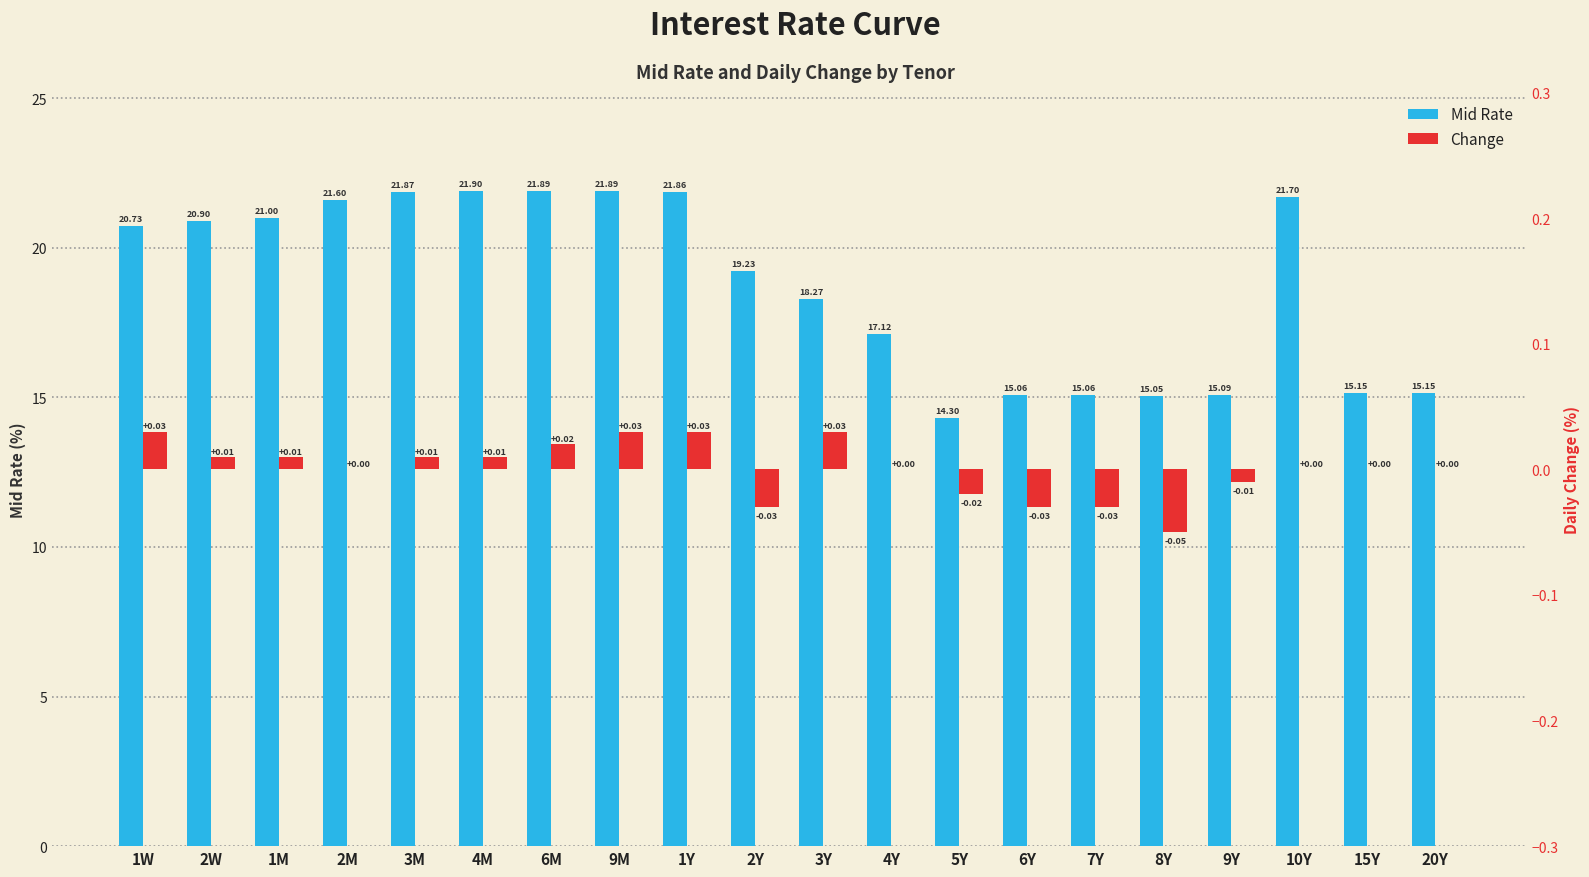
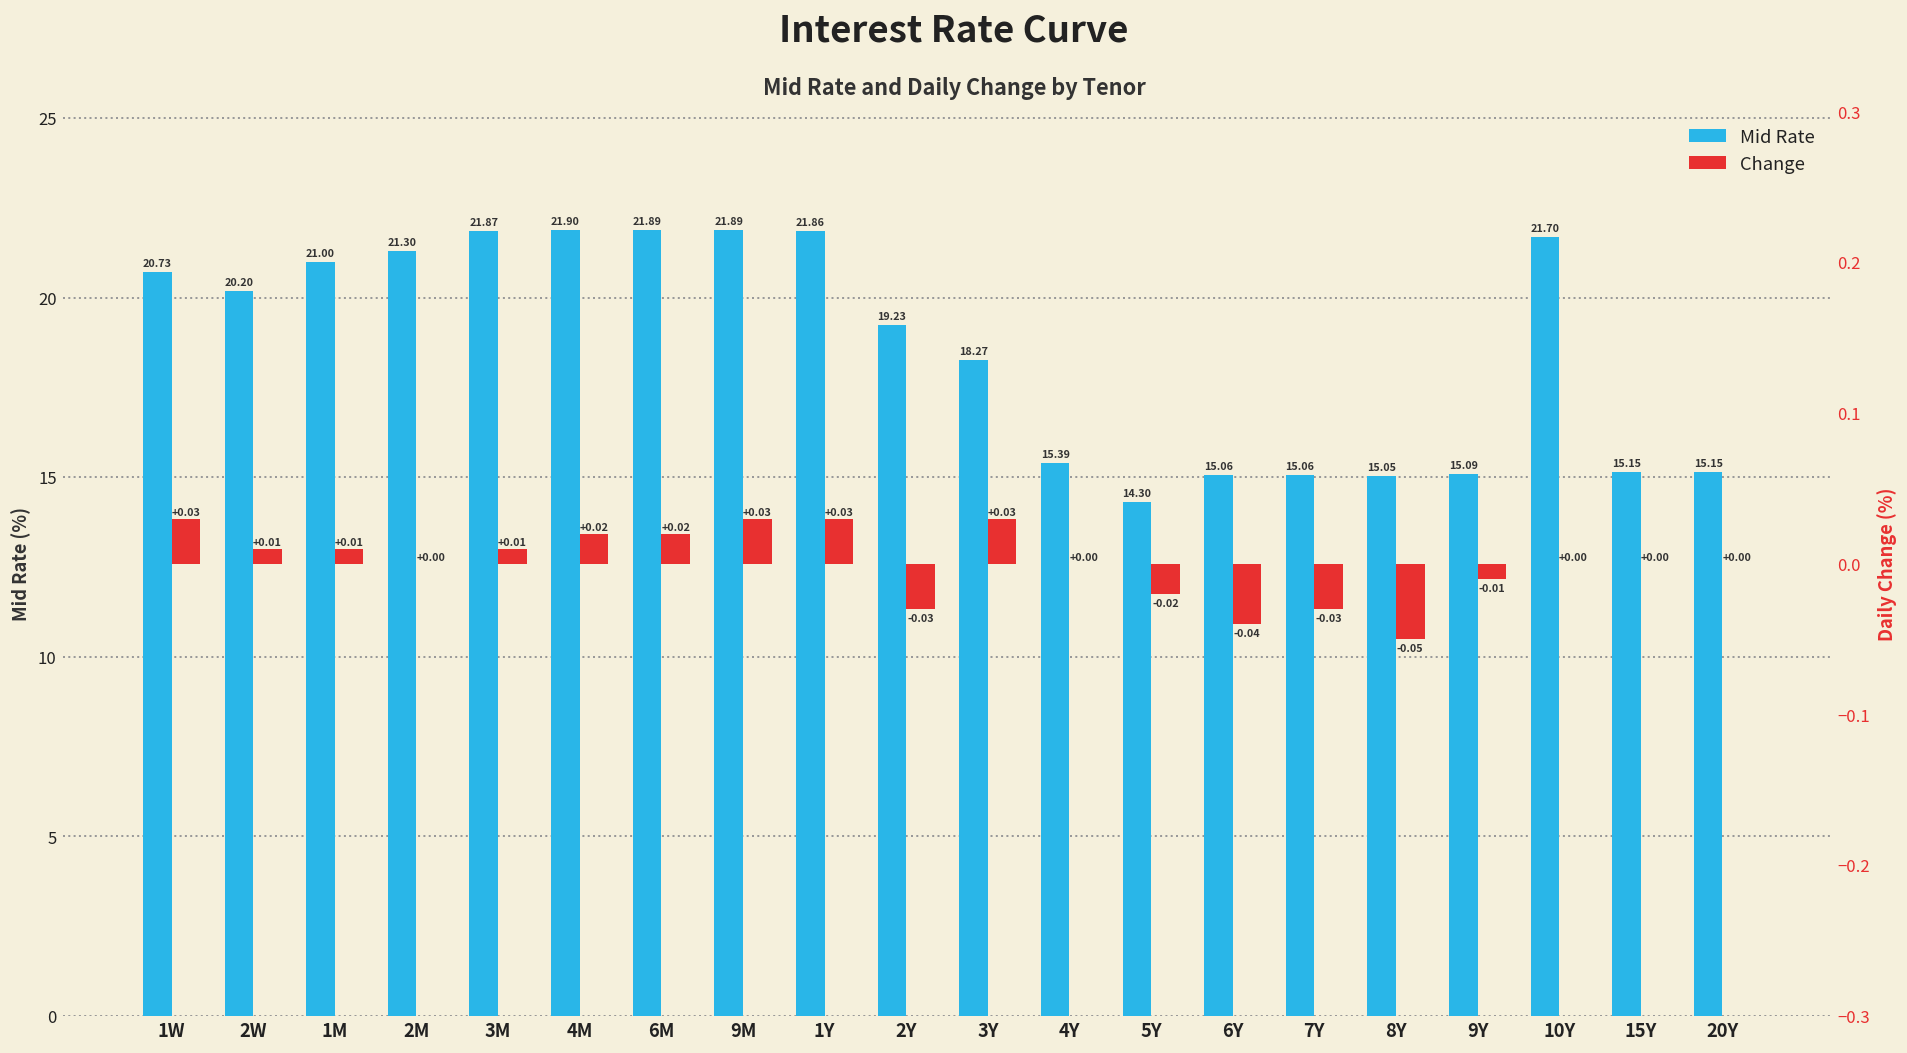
  {
    "Mid Rate": {
      "1W": "20.73",
-     "2W": "20.90",
+     "2W": "20.20",
      "1M": "21.00",
-     "2M": "21.60",
+     "2M": "21.30",
      "3M": "21.87",
      "4M": "21.90",
      "6M": "21.89",
      "9M": "21.89",
      "1Y": "21.86",
      "2Y": "19.23",
      "3Y": "18.27",
-     "4Y": "17.12",
+     "4Y": "15.39",
      "5Y": "14.30",
      "6Y": "15.06",
      "7Y": "15.06",
      "8Y": "15.05",
      "9Y": "15.09",
      "10Y": "21.70",
      "15Y": "15.15",
      "20Y": "15.15"
    },
    "Change": {
      "1W": "+0.03",
      "2W": "+0.01",
      "1M": "+0.01",
      "2M": "+0.00",
      "3M": "+0.01",
-     "4M": "+0.01",
+     "4M": "+0.02",
      "6M": "+0.02",
      "9M": "+0.03",
      "1Y": "+0.03",
      "2Y": "-0.03",
      "3Y": "+0.03",
      "4Y": "+0.00",
      "5Y": "-0.02",
-     "6Y": "-0.03",
+     "6Y": "-0.04",
      "7Y": "-0.03",
      "8Y": "-0.05",
      "9Y": "-0.01",
      "10Y": "+0.00",
      "15Y": "+0.00",
      "20Y": "+0.00"
    }
  }
